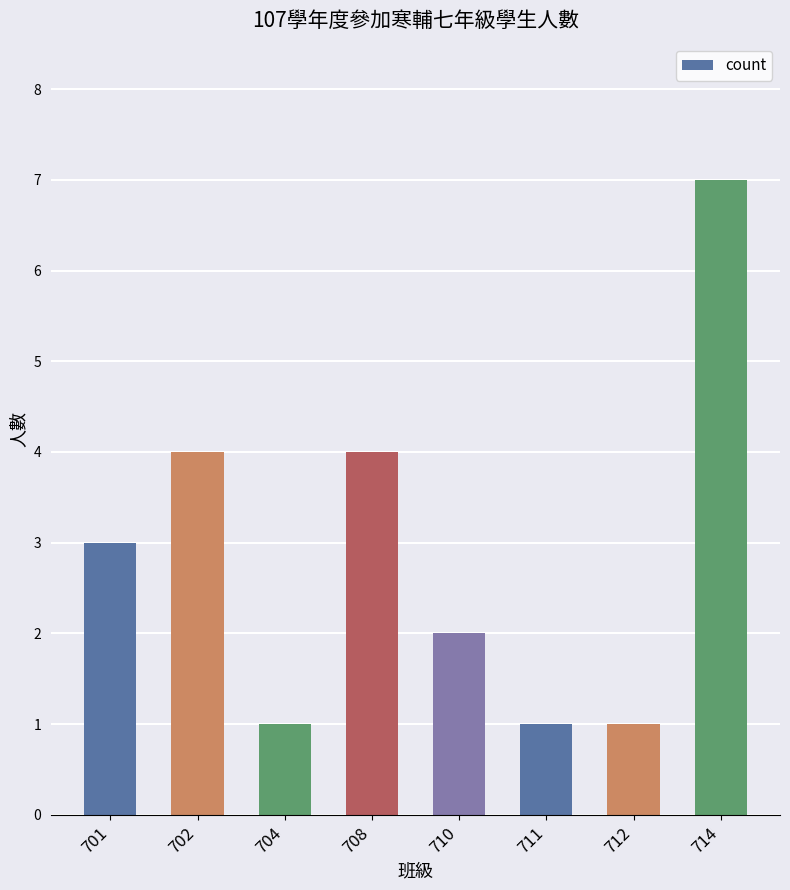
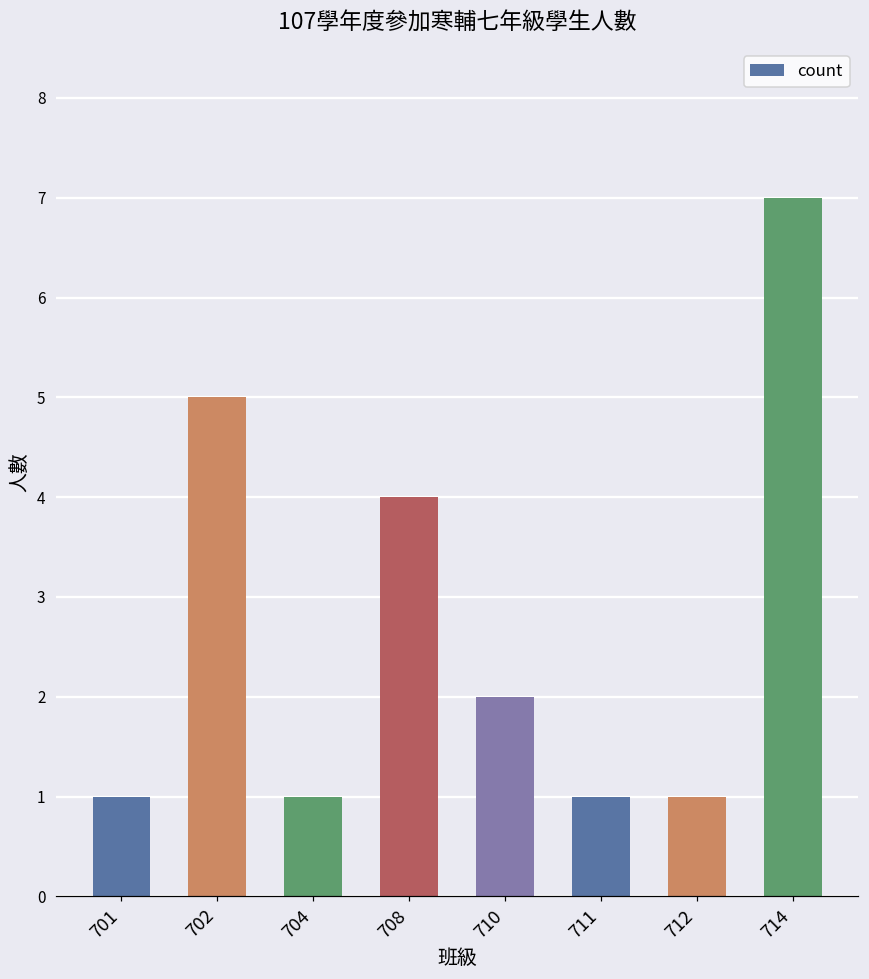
  {
-   "701": 3,
-   "702": 4,
+   "701": 1,
+   "702": 5,
    "704": 1,
    "708": 4,
    "710": 2,
    "711": 1,
    "712": 1,
    "714": 7
  }
